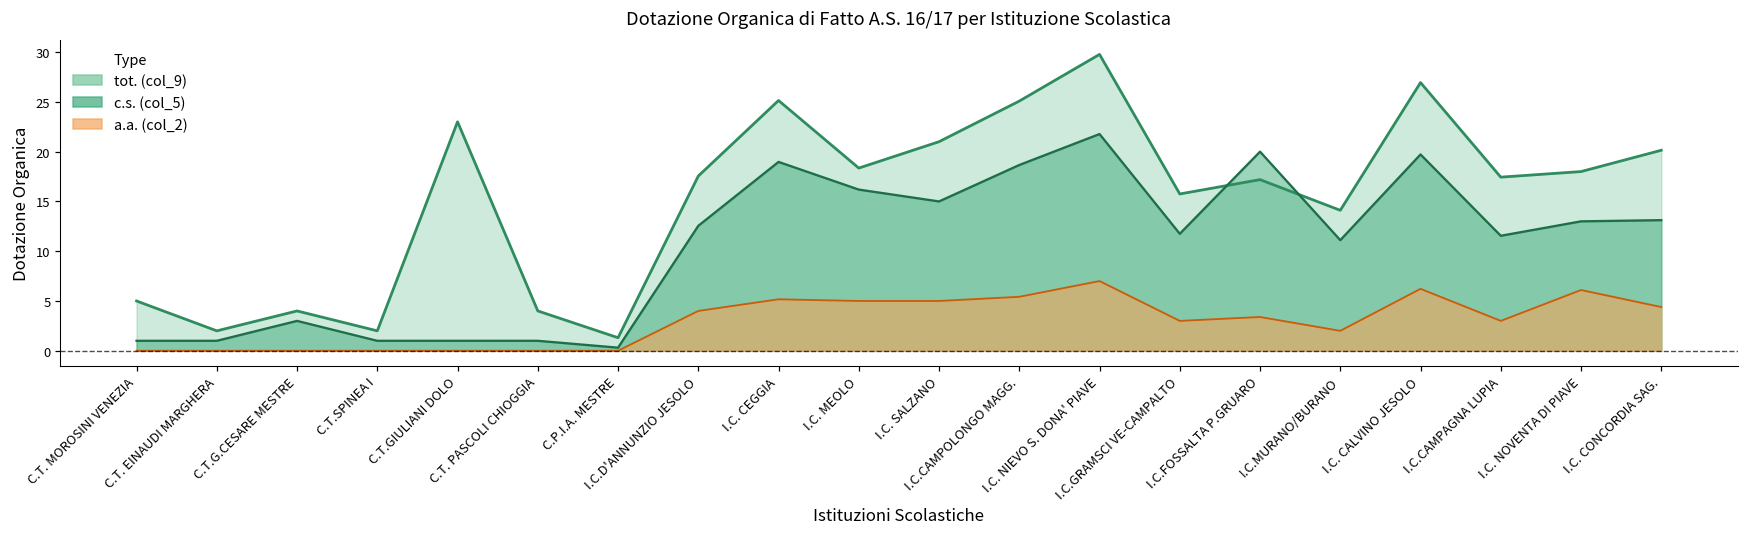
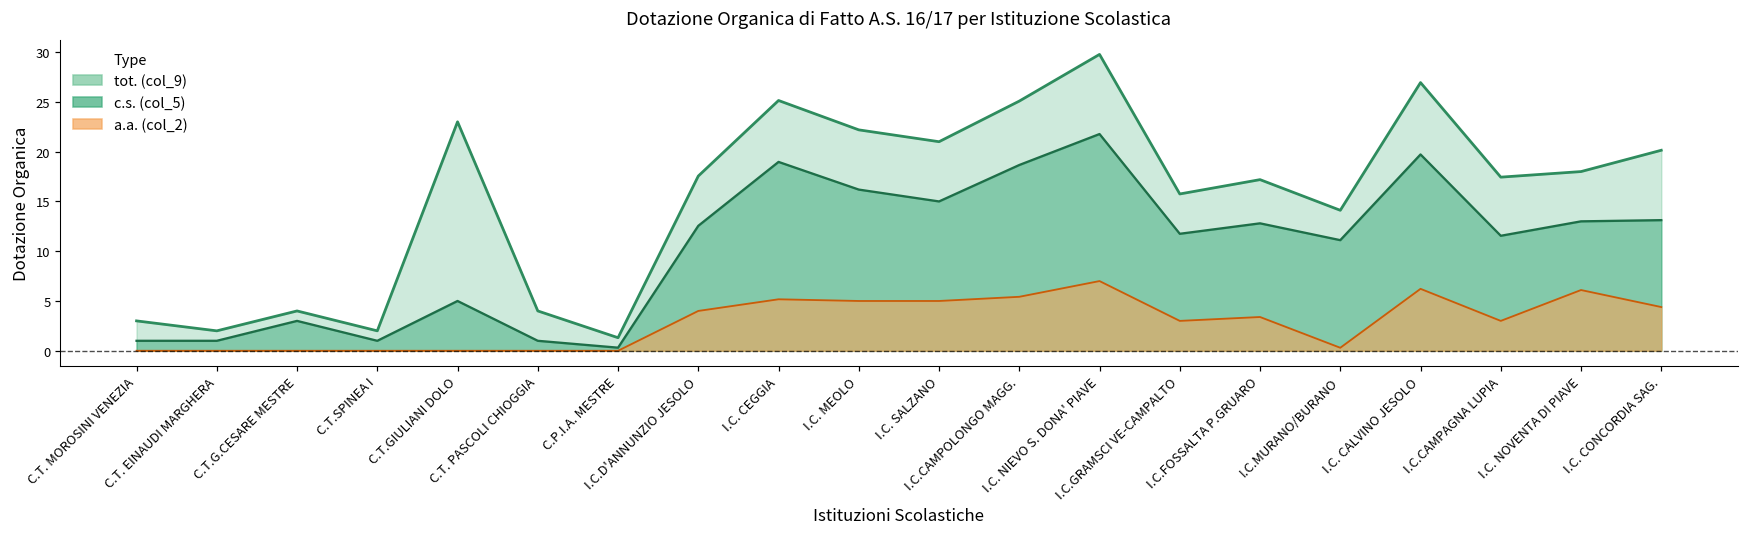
  {
    "tot. (col_9)": {
-     "C.T. MOROSINI VENEZIA": 5,
+     "C.T. MOROSINI VENEZIA": 3,
      "C.T. EINAUDI MARGHERA": 2,
      "C.T.G.CESARE MESTRE": 4,
      "C.T.SPINEA I": 2,
      "C.T.GIULIANI DOLO": 23,
      "C.T. PASCOLI CHIOGGIA": 4,
      "C.P.I.A. MESTRE": 1,
      "I.C.D'ANNUNZIO JESOLO": 18,
      "I.C. CEGGIA": 25,
-     "I.C. MEOLO": 18,
+     "I.C. MEOLO": 22,
      "I.C. SALZANO": 21,
      "I.C.CAMPOLONGO MAGG.": 25,
      "I.C. NIEVO S. DONA' PIAVE": 30,
      "I.C.GRAMSCI VE-CAMPALTO": 16,
      "I.C.FOSSALTA P.GRUARO": 17,
      "I.C.MURANO/BURANO": 14,
      "I.C. CALVINO JESOLO": 27,
      "I.C.CAMPAGNA LUPIA": 17,
      "I.C. NOVENTA DI PIAVE": 18,
      "I.C. CONCORDIA SAG.": 20
    },
    "c.s. (col_5)": {
      "C.T. MOROSINI VENEZIA": 1,
      "C.T. EINAUDI MARGHERA": 1,
      "C.T.G.CESARE MESTRE": 3,
      "C.T.SPINEA I": 1,
-     "C.T.GIULIANI DOLO": 1,
+     "C.T.GIULIANI DOLO": 5,
      "C.T. PASCOLI CHIOGGIA": 1,
      "C.P.I.A. MESTRE": 0,
      "I.C.D'ANNUNZIO JESOLO": 13,
      "I.C. CEGGIA": 19,
      "I.C. MEOLO": 16,
      "I.C. SALZANO": 15,
      "I.C.CAMPOLONGO MAGG.": 19,
      "I.C. NIEVO S. DONA' PIAVE": 22,
      "I.C.GRAMSCI VE-CAMPALTO": 12,
-     "I.C.FOSSALTA P.GRUARO": 20,
+     "I.C.FOSSALTA P.GRUARO": 13,
      "I.C.MURANO/BURANO": 11,
      "I.C. CALVINO JESOLO": 20,
      "I.C.CAMPAGNA LUPIA": 12,
      "I.C. NOVENTA DI PIAVE": 13,
      "I.C. CONCORDIA SAG.": 13
    },
    "a.a. (col_2)": {
      "C.T. MOROSINI VENEZIA": 0,
      "C.T. EINAUDI MARGHERA": 0,
      "C.T.G.CESARE MESTRE": 0,
      "C.T.SPINEA I": 0,
      "C.T.GIULIANI DOLO": 0,
      "C.T. PASCOLI CHIOGGIA": 0,
      "C.P.I.A. MESTRE": 0,
      "I.C.D'ANNUNZIO JESOLO": 4,
      "I.C. CEGGIA": 5,
      "I.C. MEOLO": 5,
      "I.C. SALZANO": 5,
      "I.C.CAMPOLONGO MAGG.": 5,
      "I.C. NIEVO S. DONA' PIAVE": 7,
      "I.C.GRAMSCI VE-CAMPALTO": 3,
      "I.C.FOSSALTA P.GRUARO": 3,
-     "I.C.MURANO/BURANO": 2,
+     "I.C.MURANO/BURANO": 0,
      "I.C. CALVINO JESOLO": 6,
      "I.C.CAMPAGNA LUPIA": 3,
      "I.C. NOVENTA DI PIAVE": 6,
      "I.C. CONCORDIA SAG.": 4
    }
  }
